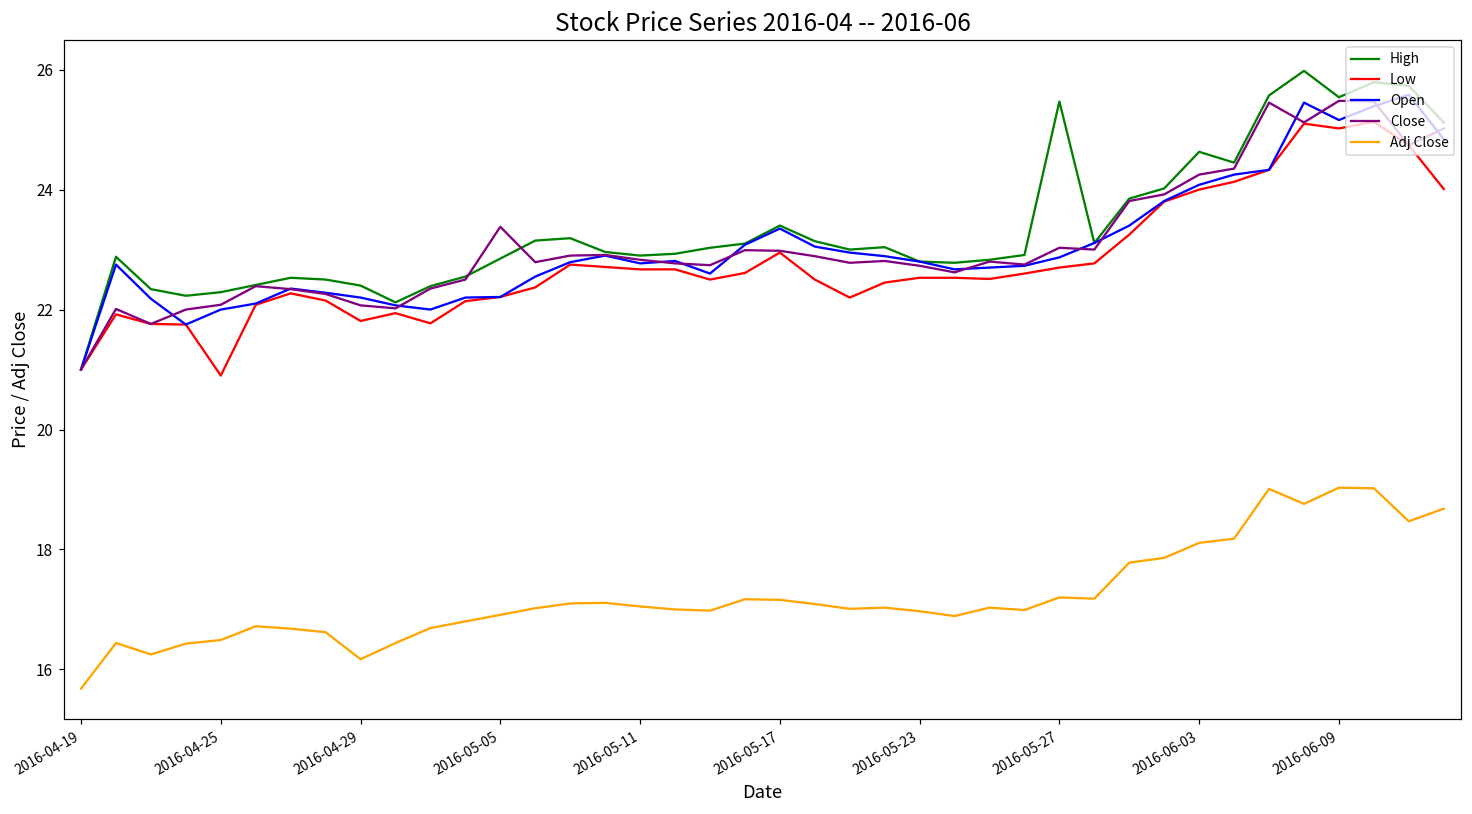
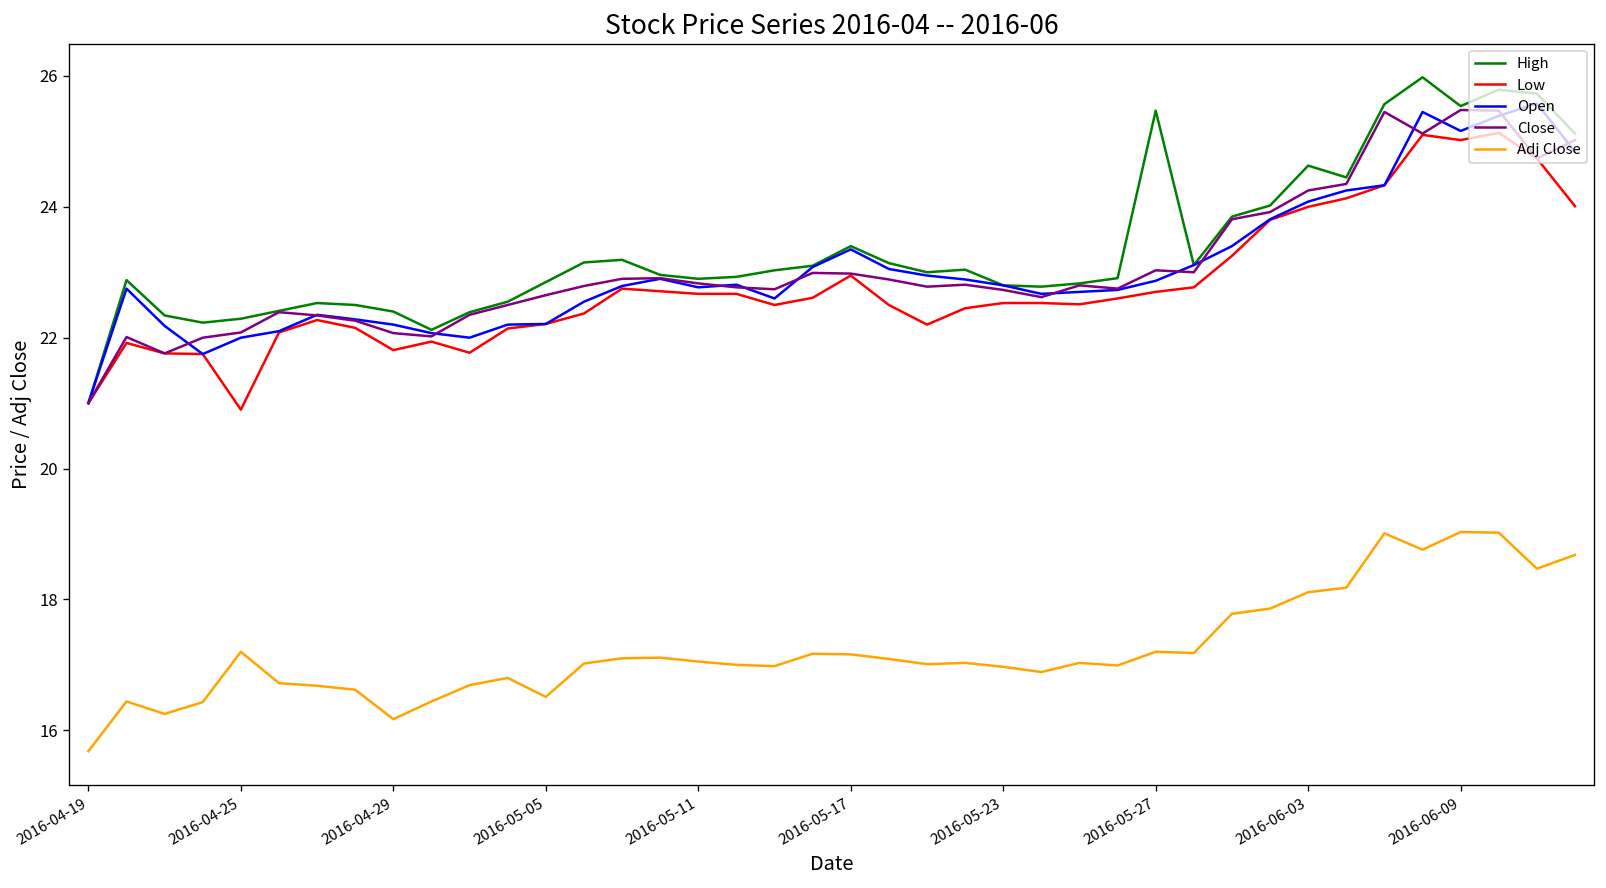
  {
    "High": {
      "2016-04-25": 22.3,
      "2016-04-29": 22.4,
      "2016-05-05": 22.9,
      "2016-05-11": 22.9,
      "2016-05-17": 23.4,
      "2016-05-27": 25.5,
      "2016-06-03": 24.6,
      "2016-06-09": 25.5
    },
    "Low": {
      "2016-04-25": 20.9,
      "2016-04-29": 21.8,
      "2016-05-11": 22.7,
      "2016-05-23": 22.5,
      "2016-05-27": 22.7,
      "2016-06-03": 24.0,
      "2016-06-09": 25.0
    },
    "Open": {
      "2016-04-25": 22.0,
      "2016-04-29": 22.2,
      "2016-05-11": 22.8,
      "2016-05-17": 23.4,
      "2016-05-27": 22.9,
      "2016-06-03": 24.1,
      "2016-06-09": 25.2
    },
    "Close": {
      "2016-04-25": 22.1,
      "2016-04-29": 22.1,
-     "2016-05-05": 23.4,
+     "2016-05-05": 22.7,
      "2016-05-11": 22.8,
      "2016-05-23": 22.7,
      "2016-05-27": 23.0,
      "2016-06-03": 24.3,
      "2016-06-09": 25.5
    },
    "Adj Close": {
      "2016-04-19": 15.7,
-     "2016-04-25": 16.5,
+     "2016-04-25": 17.2,
      "2016-04-29": 16.2,
-     "2016-05-05": 16.9,
+     "2016-05-05": 16.5,
      "2016-05-11": 17.1,
      "2016-05-17": 17.2,
      "2016-05-23": 17.0,
      "2016-05-27": 17.2,
      "2016-06-03": 18.1,
      "2016-06-09": 19.0
    }
  }
